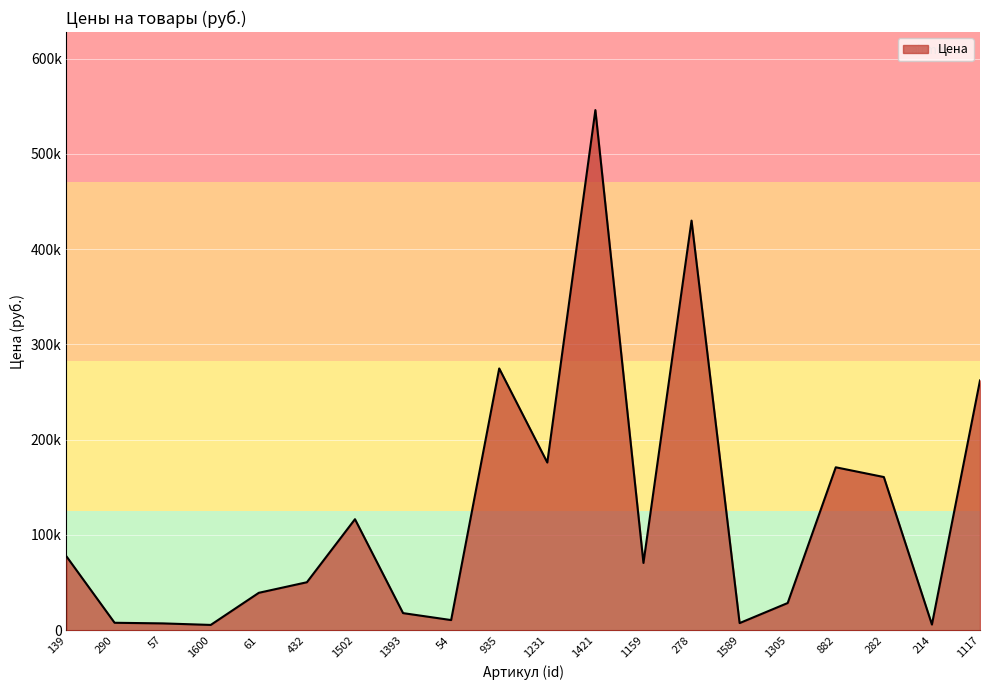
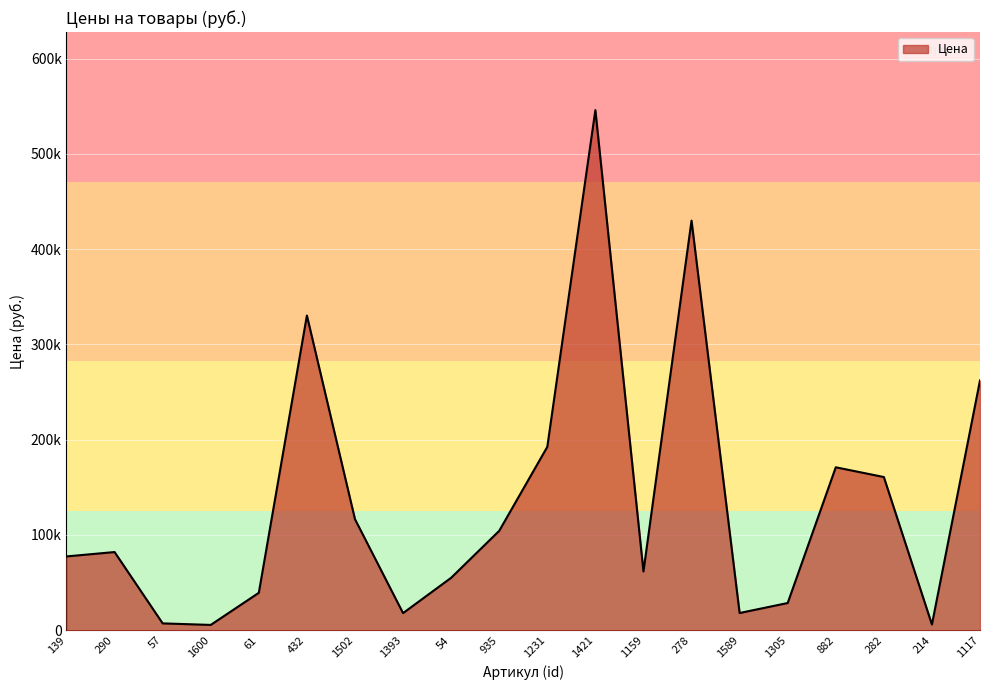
  {
    "139": 80000,
-   "290": 10000,
+   "290": 80000,
    "57": 10000,
    "1600": 10000,
    "61": 40000,
-   "432": 50000,
+   "432": 330000,
    "1502": 120000,
    "1393": 20000,
-   "54": 10000,
-   "935": 270000,
-   "1231": 180000,
+   "54": 60000,
+   "935": 100000,
+   "1231": 190000,
    "1421": 550000,
-   "1159": 70000,
+   "1159": 60000,
    "278": 430000,
-   "1589": 10000,
+   "1589": 20000,
    "1305": 30000,
    "882": 170000,
    "282": 160000,
    "214": 10000,
    "1117": 260000
  }
